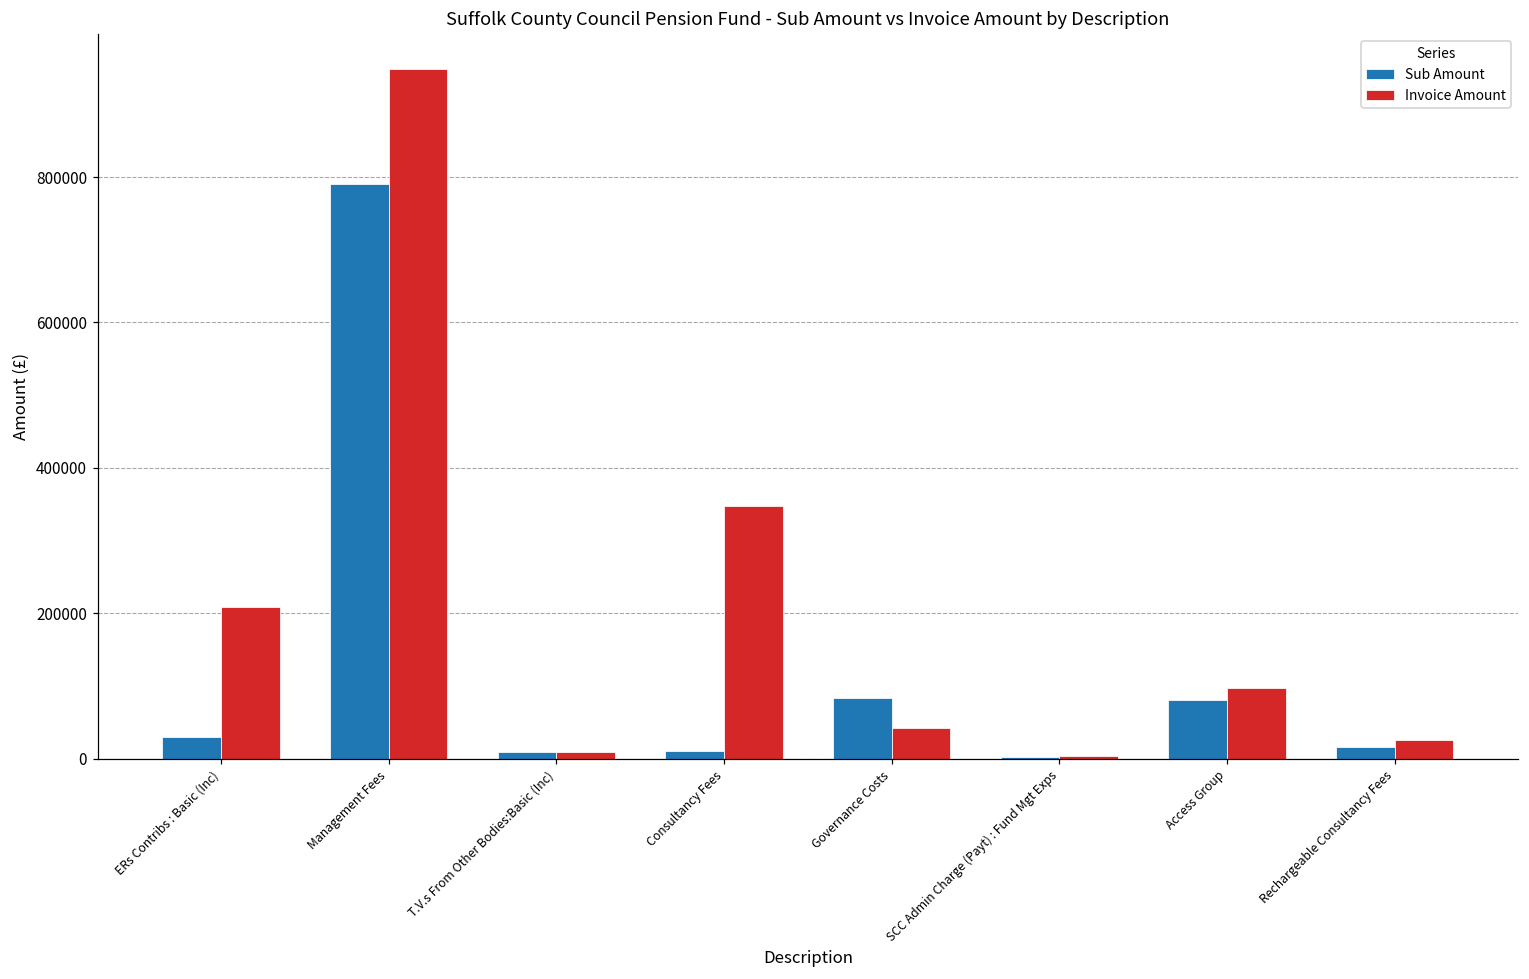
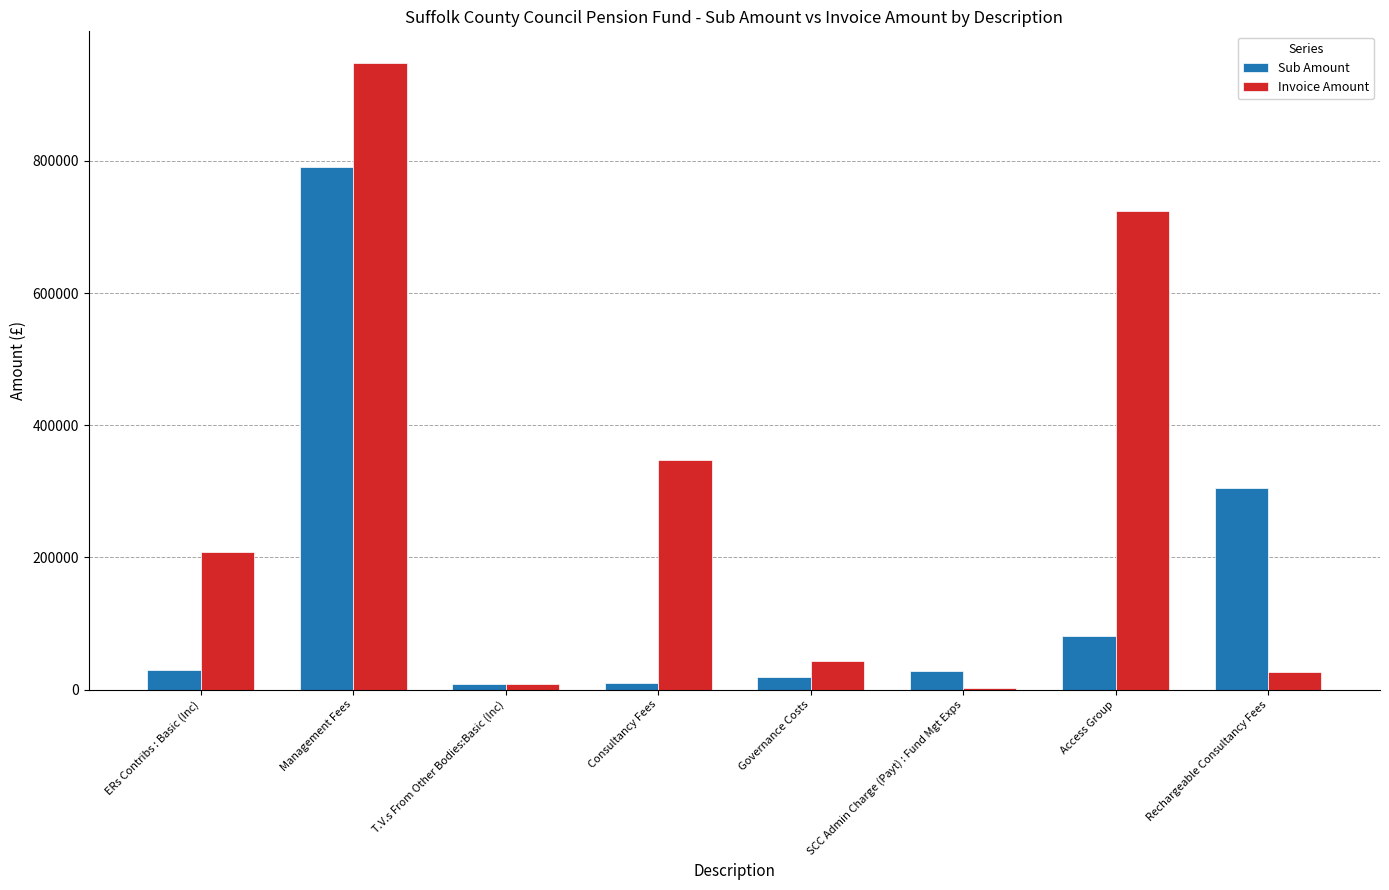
  {
    "Sub Amount": {
      "ERs Contribs : Basic (Inc)": 30000,
      "Management Fees": 790000,
      "T.V.s From Other Bodies:Basic (Inc)": 10000,
      "Consultancy Fees": 10000,
-     "Governance Costs": 80000,
-     "SCC Admin Charge (Payt) : Fund Mgt Exps": 0,
+     "Governance Costs": 20000,
+     "SCC Admin Charge (Payt) : Fund Mgt Exps": 30000,
      "Access Group": 80000,
-     "Rechargeable Consultancy Fees": 20000
+     "Rechargeable Consultancy Fees": 300000
    },
    "Invoice Amount": {
      "ERs Contribs : Basic (Inc)": 210000,
      "Management Fees": 950000,
      "T.V.s From Other Bodies:Basic (Inc)": 10000,
      "Consultancy Fees": 350000,
      "Governance Costs": 40000,
-     "Access Group": 100000,
+     "Access Group": 720000,
      "Rechargeable Consultancy Fees": 30000
    }
  }
